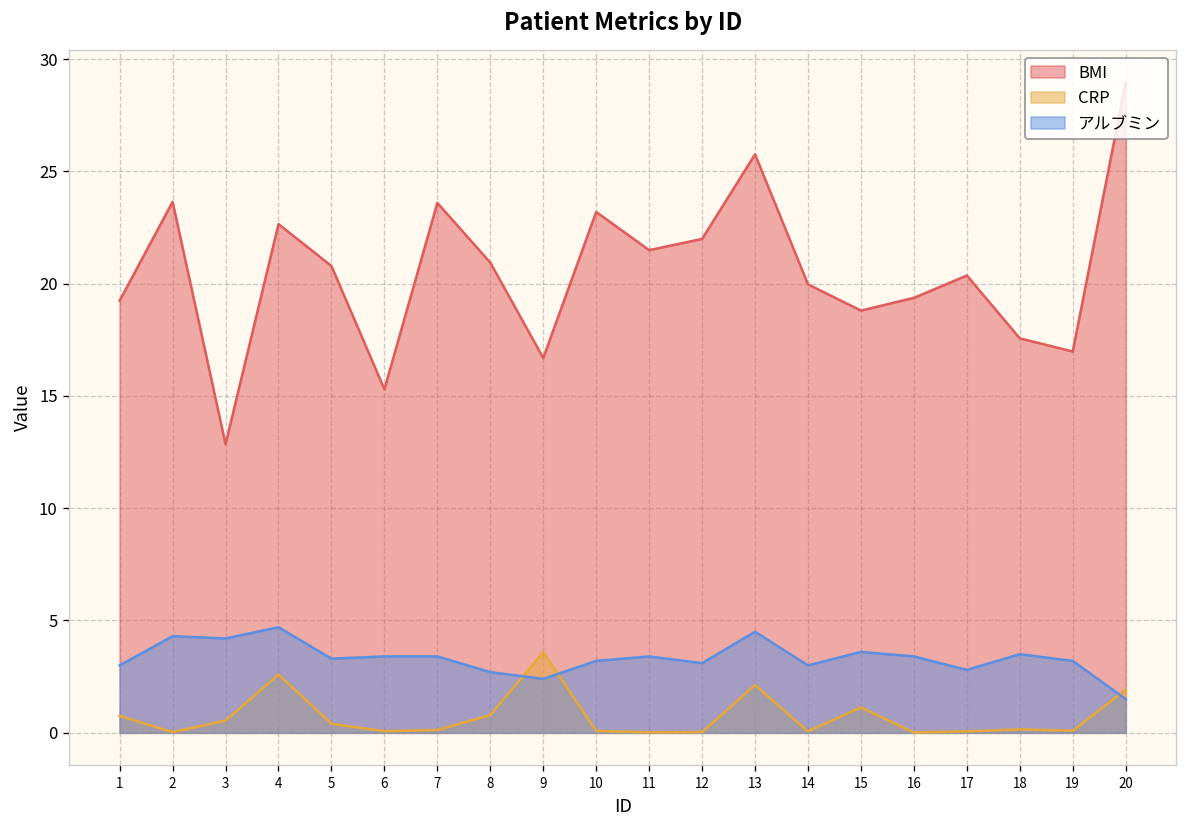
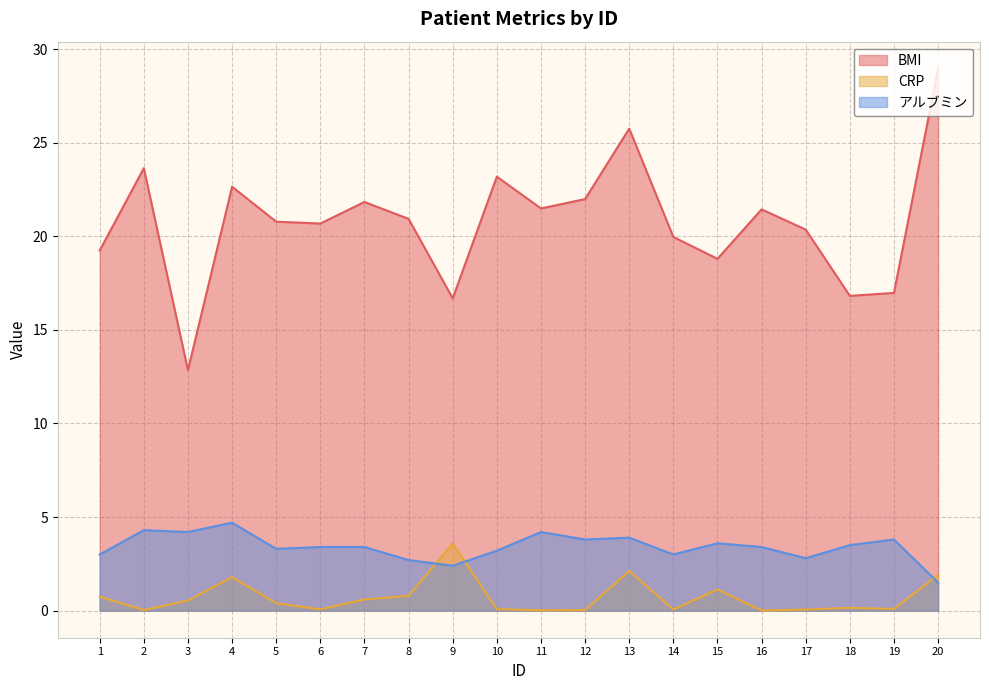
  {
    "BMI": {
      "1": 19.2,
      "2": 23.6,
      "3": 12.8,
      "4": 22.7,
      "5": 20.8,
-     "6": 15.3,
-     "7": 23.6,
+     "6": 20.7,
+     "7": 21.8,
      "8": 20.9,
      "9": 16.7,
      "10": 23.2,
      "11": 21.5,
      "12": 22.0,
      "13": 25.8,
      "14": 20.0,
      "15": 18.8,
-     "16": 19.4,
+     "16": 21.4,
      "17": 20.4,
-     "18": 17.6,
+     "18": 16.8,
      "19": 17.0
    },
    "CRP": {
      "1": 0.8,
      "2": 0.0,
      "3": 0.5,
-     "4": 2.6,
+     "4": 1.8,
      "5": 0.4,
      "6": 0.1,
-     "7": 0.1,
+     "7": 0.6,
      "8": 0.8,
      "9": 3.6,
      "10": 0.1,
      "11": 0.0,
      "12": 0.0,
      "13": 2.1,
      "14": 0.1,
      "15": 1.1,
      "16": 0.0,
      "17": 0.1,
      "18": 0.2,
      "19": 0.1,
      "20": 1.9
    },
    "アルブミン": {
      "1": 3.0,
      "2": 4.3,
      "3": 4.2,
      "4": 4.7,
      "5": 3.3,
      "6": 3.4,
      "7": 3.4,
      "8": 2.7,
      "9": 2.4,
      "10": 3.2,
-     "11": 3.4,
-     "12": 3.1,
-     "13": 4.5,
+     "11": 4.2,
+     "12": 3.8,
+     "13": 3.9,
      "14": 3.0,
      "15": 3.6,
      "16": 3.4,
      "17": 2.8,
      "18": 3.5,
-     "19": 3.2,
+     "19": 3.8,
      "20": 1.5
    }
  }
